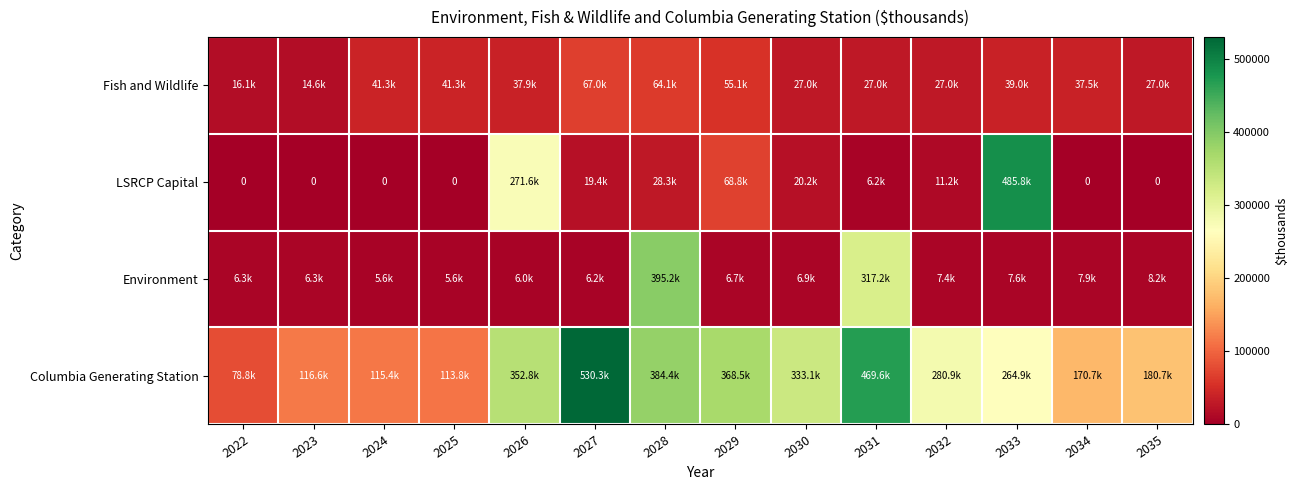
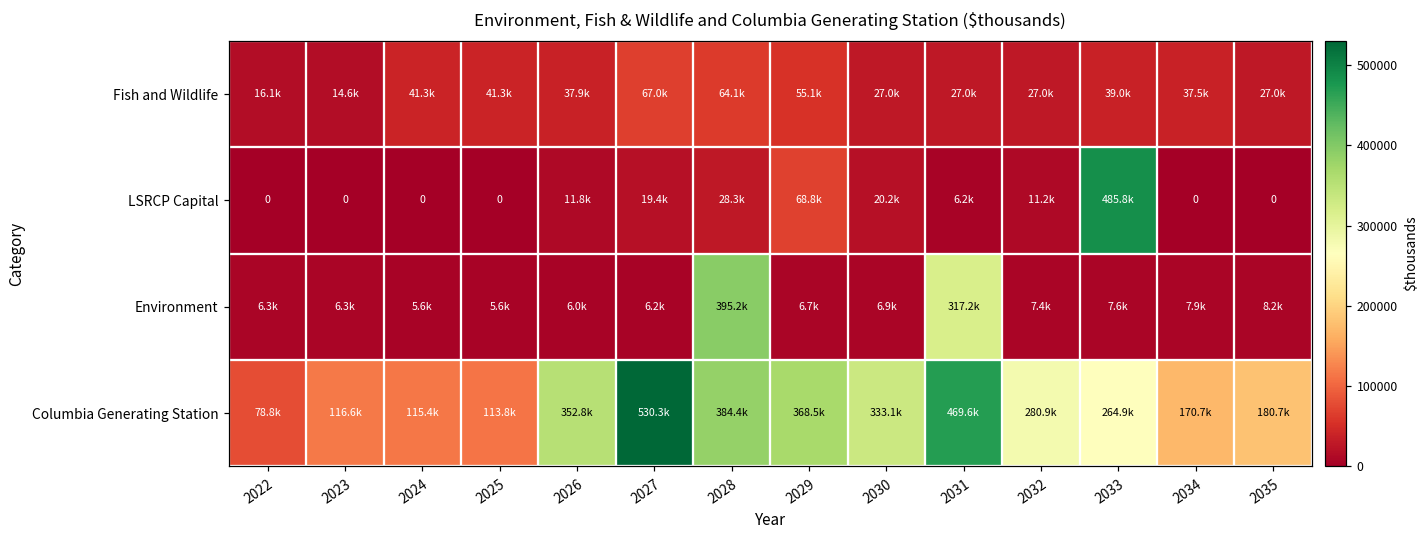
  {
    "Fish and Wildlife": {
      "2022": "16.1k",
      "2023": "14.6k",
      "2024": "41.3k",
      "2025": "41.3k",
      "2026": "37.9k",
      "2027": "67.0k",
      "2028": "64.1k",
      "2029": "55.1k",
      "2030": "27.0k",
      "2031": "27.0k",
      "2032": "27.0k",
      "2033": "39.0k",
      "2034": "37.5k",
      "2035": "27.0k"
    },
    "LSRCP Capital": {
      "2022": "0",
      "2023": "0",
      "2024": "0",
      "2025": "0",
-     "2026": "271.6k",
+     "2026": "11.8k",
      "2027": "19.4k",
      "2028": "28.3k",
      "2029": "68.8k",
      "2030": "20.2k",
      "2031": "6.2k",
      "2032": "11.2k",
      "2033": "485.8k",
      "2034": "0",
      "2035": "0"
    },
    "Environment": {
      "2022": "6.3k",
      "2023": "6.3k",
      "2024": "5.6k",
      "2025": "5.6k",
      "2026": "6.0k",
      "2027": "6.2k",
      "2028": "395.2k",
      "2029": "6.7k",
      "2030": "6.9k",
      "2031": "317.2k",
      "2032": "7.4k",
      "2033": "7.6k",
      "2034": "7.9k",
      "2035": "8.2k"
    },
    "Columbia Generating Station": {
      "2022": "78.8k",
      "2023": "116.6k",
      "2024": "115.4k",
      "2025": "113.8k",
      "2026": "352.8k",
      "2027": "530.3k",
      "2028": "384.4k",
      "2029": "368.5k",
      "2030": "333.1k",
      "2031": "469.6k",
      "2032": "280.9k",
      "2033": "264.9k",
      "2034": "170.7k",
      "2035": "180.7k"
    }
  }
